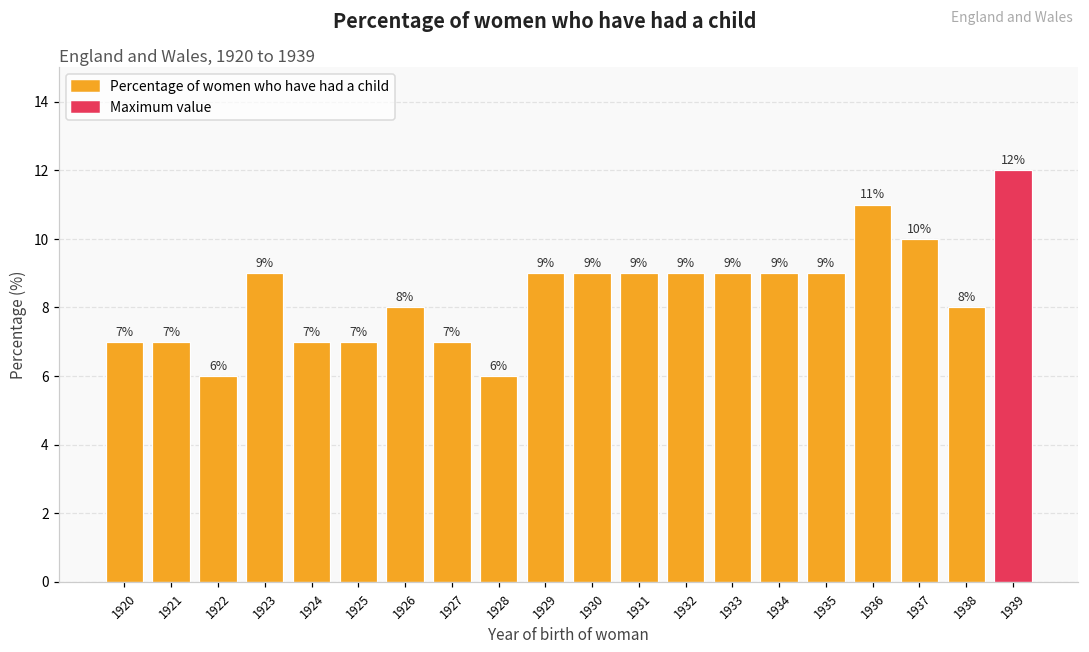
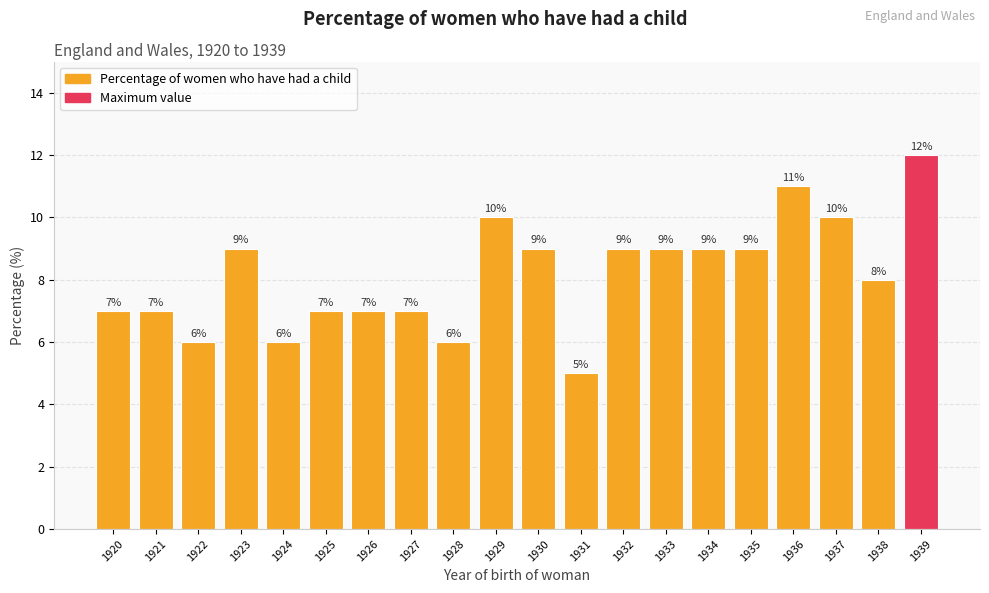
  {
    "1920": "7%",
    "1921": "7%",
    "1922": "6%",
    "1923": "9%",
-   "1924": "7%",
+   "1924": "6%",
    "1925": "7%",
-   "1926": "8%",
+   "1926": "7%",
    "1927": "7%",
    "1928": "6%",
-   "1929": "9%",
+   "1929": "10%",
    "1930": "9%",
-   "1931": "9%",
+   "1931": "5%",
    "1932": "9%",
    "1933": "9%",
    "1934": "9%",
    "1935": "9%",
    "1936": "11%",
    "1937": "10%",
    "1938": "8%",
    "1939": "12%"
  }
